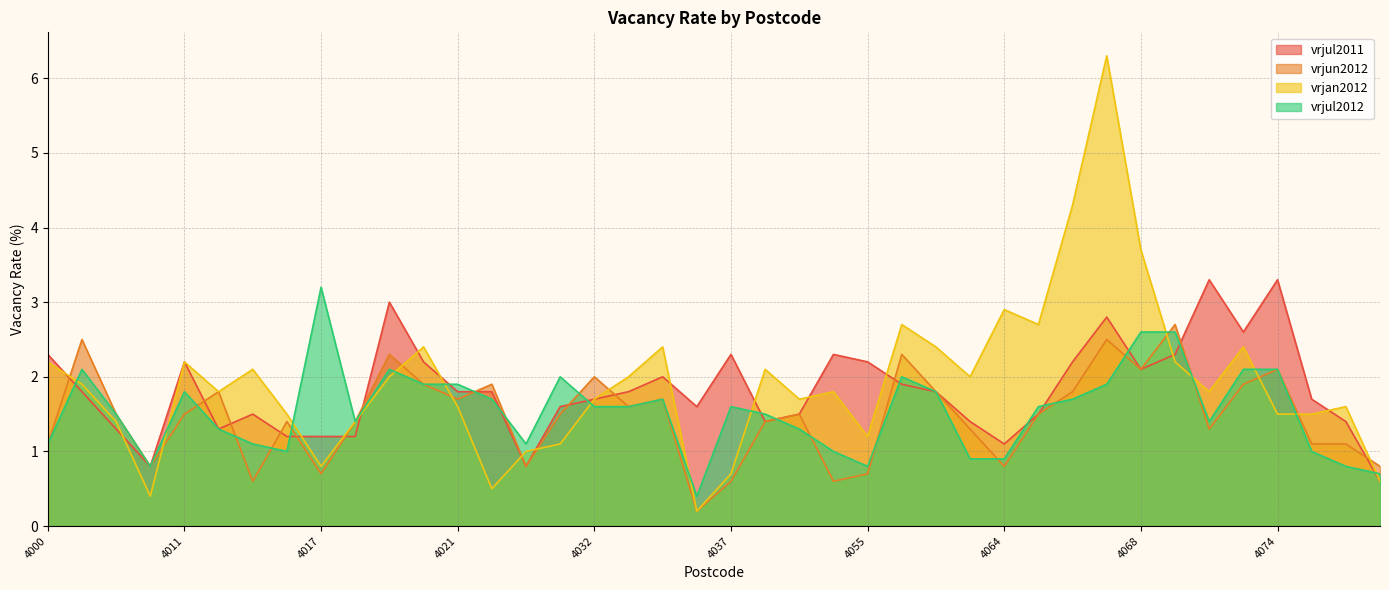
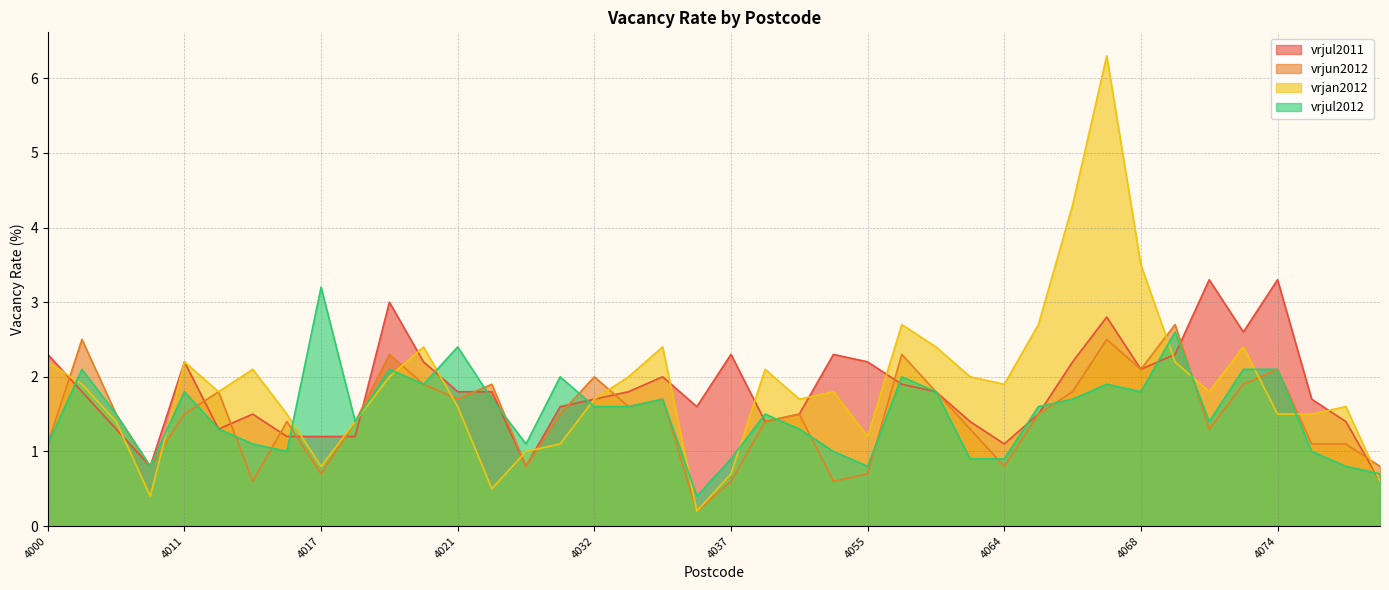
  {
    "vrjan2012": {
      "4000": 2.2,
      "4017": 0.8,
      "4021": 1.6,
      "4037": 0.7,
      "4055": 1.2,
-     "4064": 2.9,
-     "4068": 3.7,
+     "4064": 1.9,
+     "4068": 3.5,
      "4074": 1.5
    },
    "vrjul2012": {
      "4011": 1.8,
      "4017": 3.2,
-     "4021": 1.9,
+     "4021": 2.4,
      "4032": 1.6,
-     "4037": 1.6,
+     "4037": 0.9,
      "4055": 0.8,
      "4064": 0.9,
-     "4068": 2.6
+     "4068": 1.8
    }
  }
